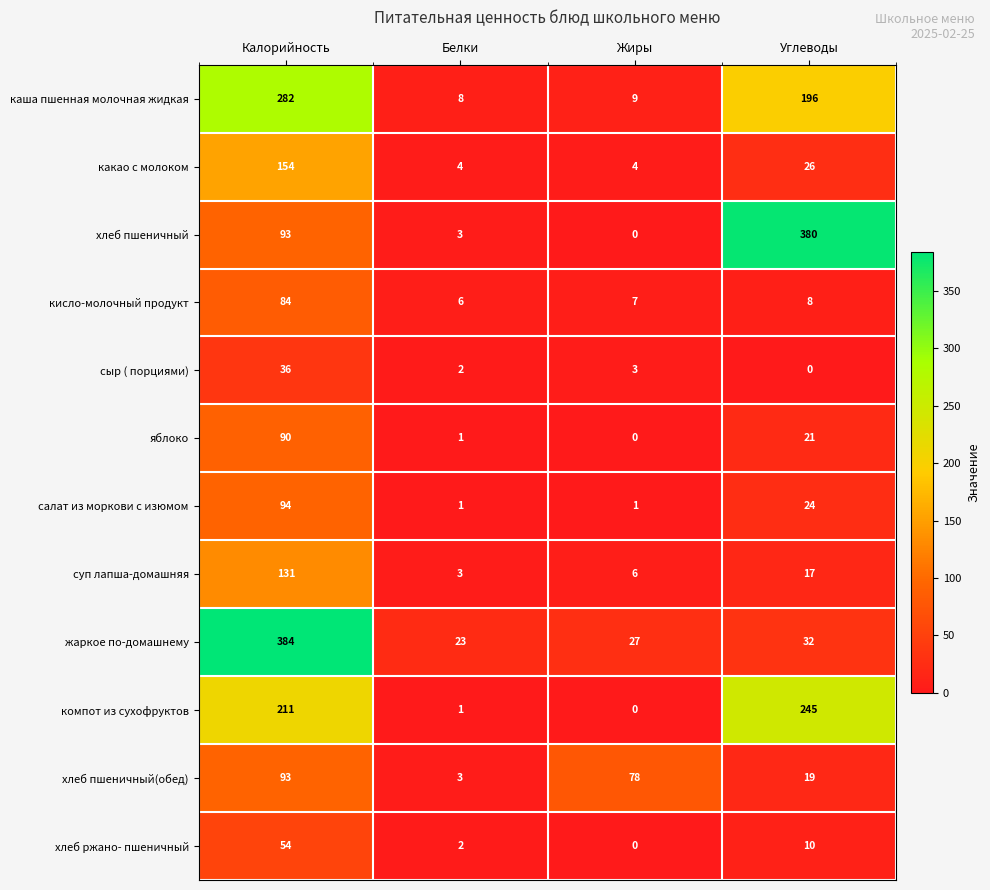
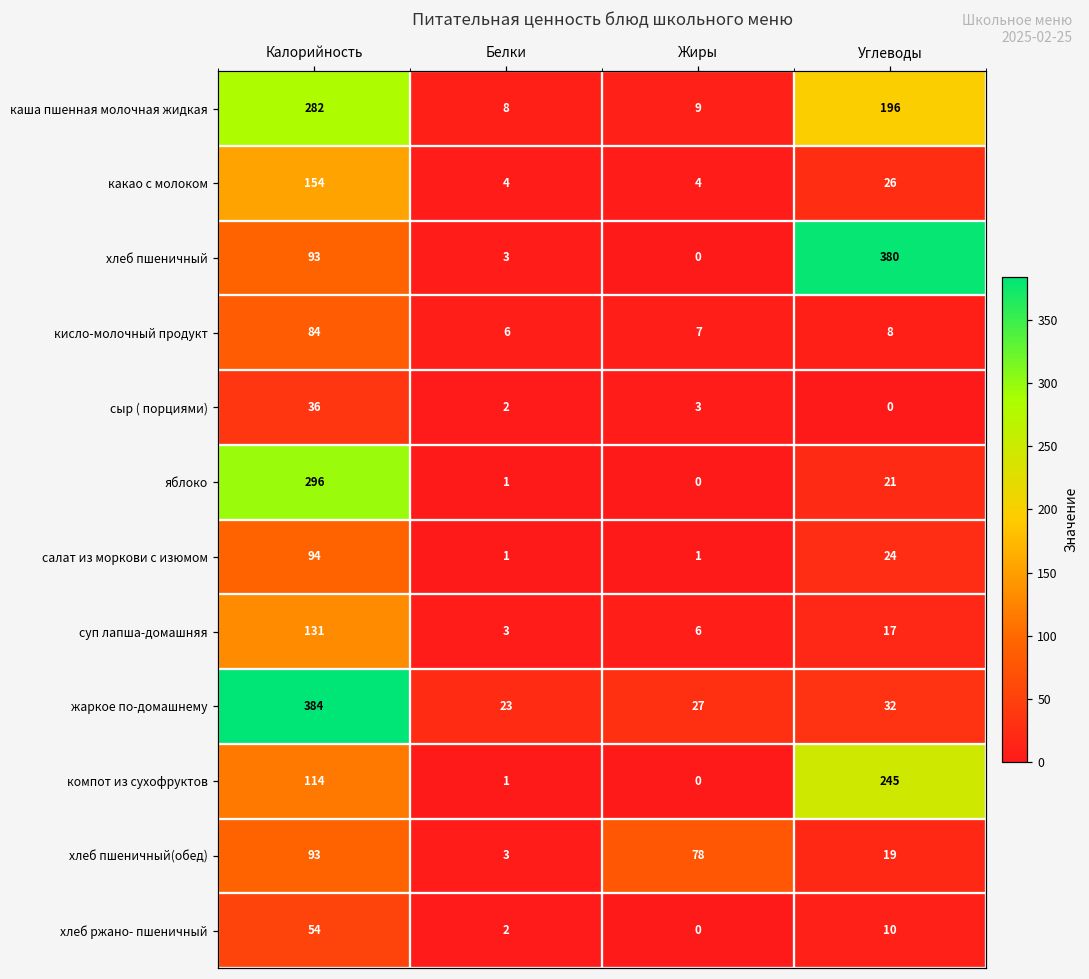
  {
    "каша пшенная молочная жидкая": {
      "Калорийность": 282,
      "Белки": 8,
      "Жиры": 9,
      "Углеводы": 196
    },
    "какао с молоком": {
      "Калорийность": 154,
      "Белки": 4,
      "Жиры": 4,
      "Углеводы": 26
    },
    "хлеб пшеничный": {
      "Калорийность": 93,
      "Белки": 3,
      "Жиры": 0,
      "Углеводы": 380
    },
    "кисло-молочный продукт": {
      "Калорийность": 84,
      "Белки": 6,
      "Жиры": 7,
      "Углеводы": 8
    },
    "сыр ( порциями)": {
      "Калорийность": 36,
      "Белки": 2,
      "Жиры": 3,
      "Углеводы": 0
    },
    "яблоко": {
-     "Калорийность": 90,
+     "Калорийность": 296,
      "Белки": 1,
      "Жиры": 0,
      "Углеводы": 21
    },
    "салат из моркови с изюмом": {
      "Калорийность": 94,
      "Белки": 1,
      "Жиры": 1,
      "Углеводы": 24
    },
    "суп лапша-домашняя": {
      "Калорийность": 131,
      "Белки": 3,
      "Жиры": 6,
      "Углеводы": 17
    },
    "жаркое по-домашнему": {
      "Калорийность": 384,
      "Белки": 23,
      "Жиры": 27,
      "Углеводы": 32
    },
    "компот из сухофруктов": {
-     "Калорийность": 211,
+     "Калорийность": 114,
      "Белки": 1,
      "Жиры": 0,
      "Углеводы": 245
    },
    "хлеб пшеничный(обед)": {
      "Калорийность": 93,
      "Белки": 3,
      "Жиры": 78,
      "Углеводы": 19
    },
    "хлеб ржано- пшеничный": {
      "Калорийность": 54,
      "Белки": 2,
      "Жиры": 0,
      "Углеводы": 10
    }
  }
